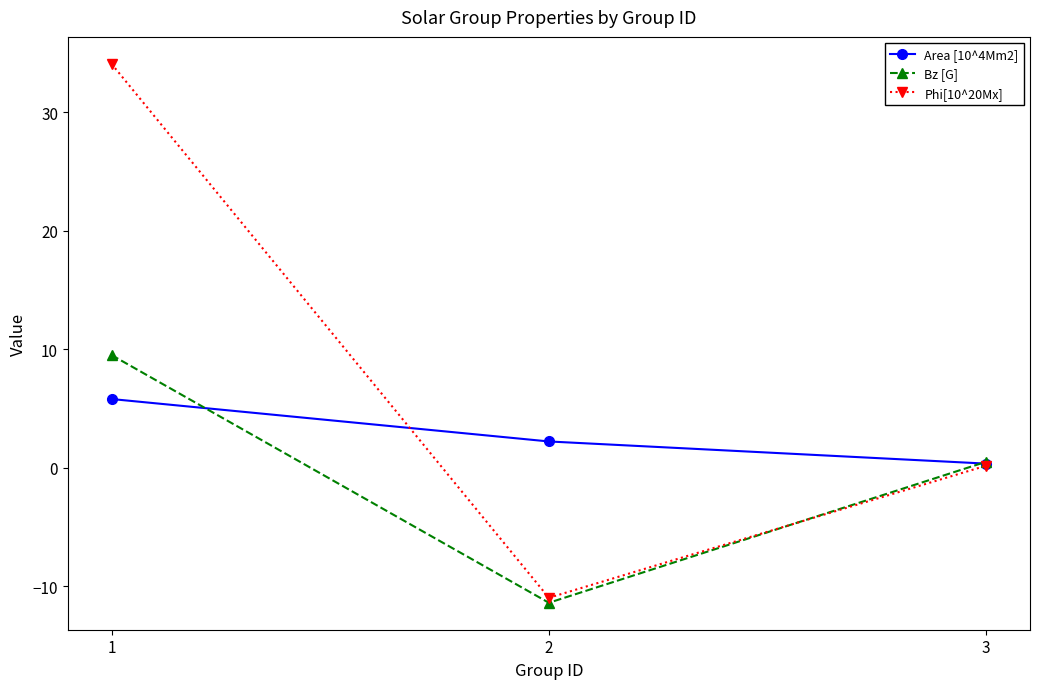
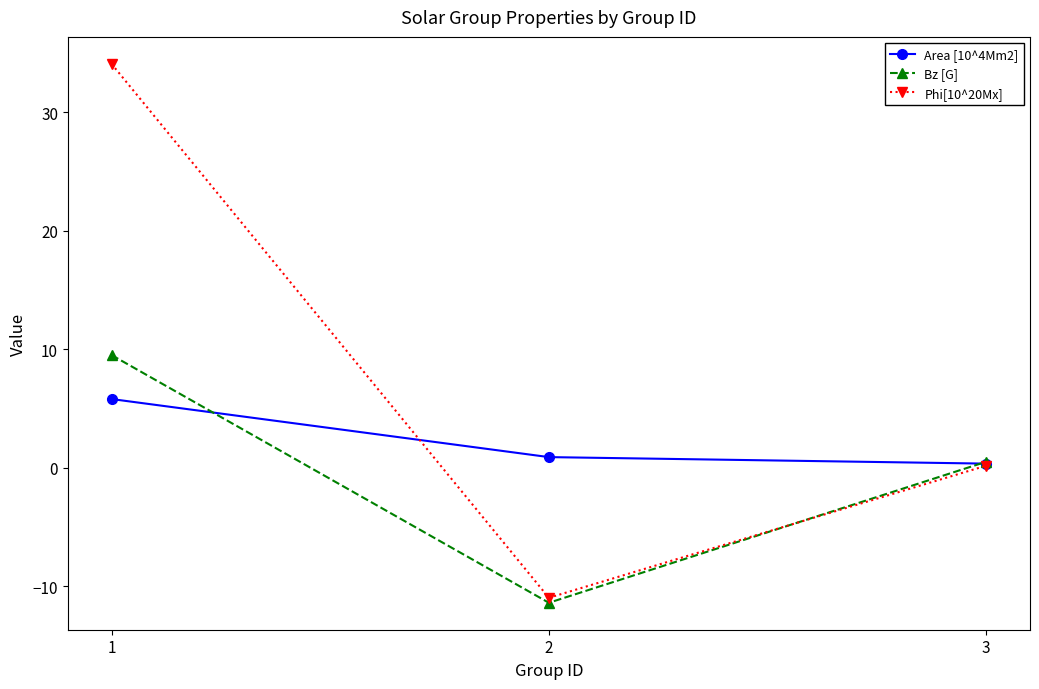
  {
    "Area [10^4Mm2]": {
      "1": 5.8,
-     "2": 2.2
+     "2": 0.9
    },
    "Bz [G]": {
      "1": 9.5,
      "2": -11.4
    },
    "Phi[10^20Mx]": {
      "1": 34.1,
      "2": -11.0
    }
  }
